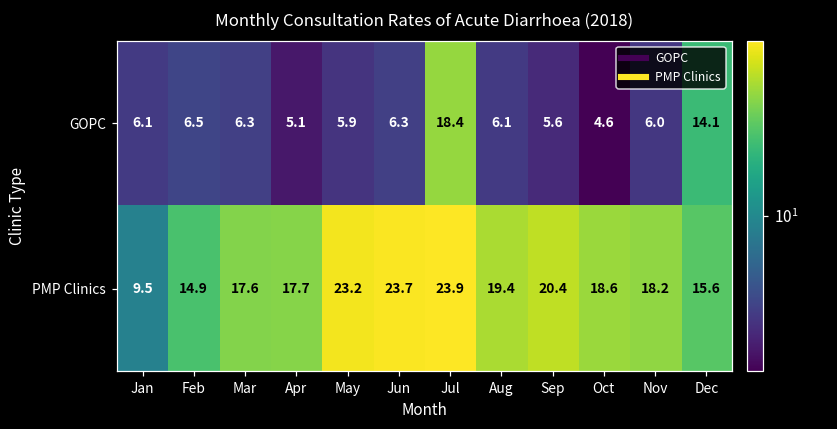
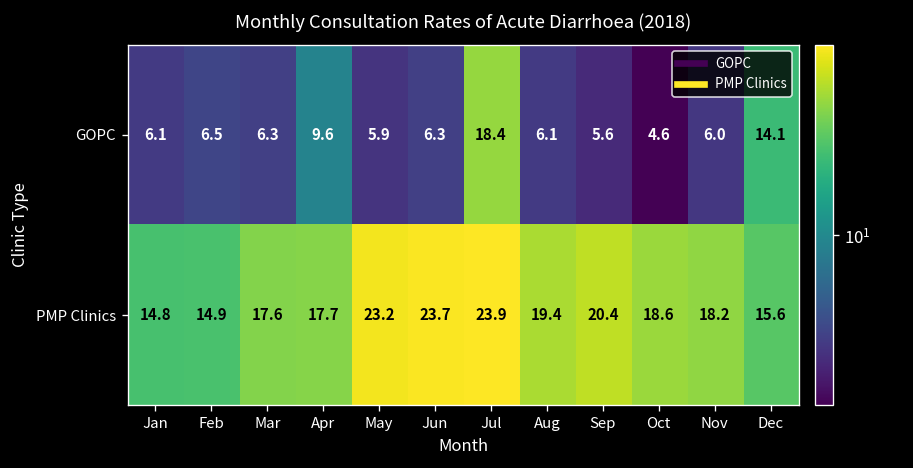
  {
    "GOPC": {
      "Jan": 6.1,
      "Feb": 6.5,
      "Mar": 6.3,
-     "Apr": 5.1,
+     "Apr": 9.6,
      "May": 5.9,
      "Jun": 6.3,
      "Jul": 18.4,
      "Aug": 6.1,
      "Sep": 5.6,
      "Oct": 4.6,
      "Nov": 6.0,
      "Dec": 14.1
    },
    "PMP Clinics": {
-     "Jan": 9.5,
+     "Jan": 14.8,
      "Feb": 14.9,
      "Mar": 17.6,
      "Apr": 17.7,
      "May": 23.2,
      "Jun": 23.7,
      "Jul": 23.9,
      "Aug": 19.4,
      "Sep": 20.4,
      "Oct": 18.6,
      "Nov": 18.2,
      "Dec": 15.6
    }
  }
